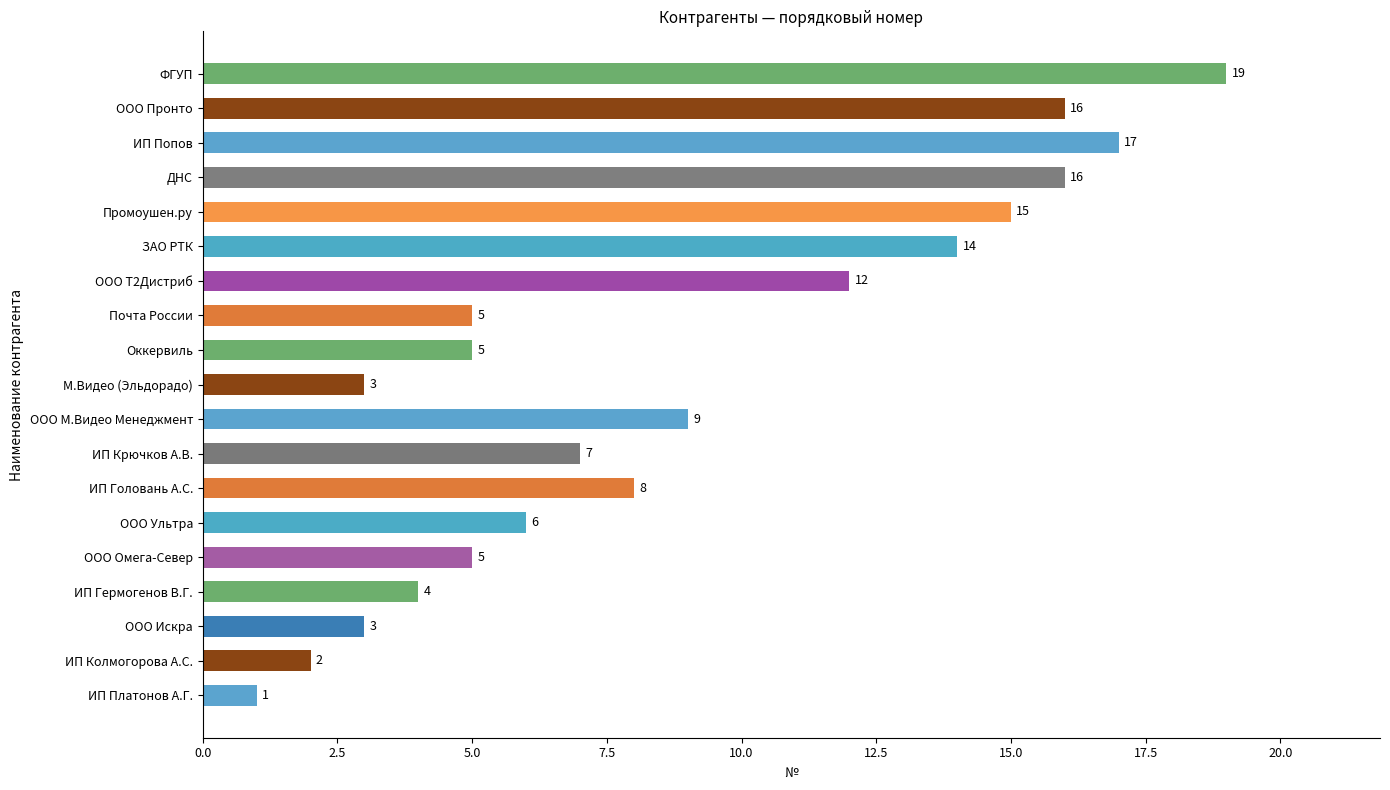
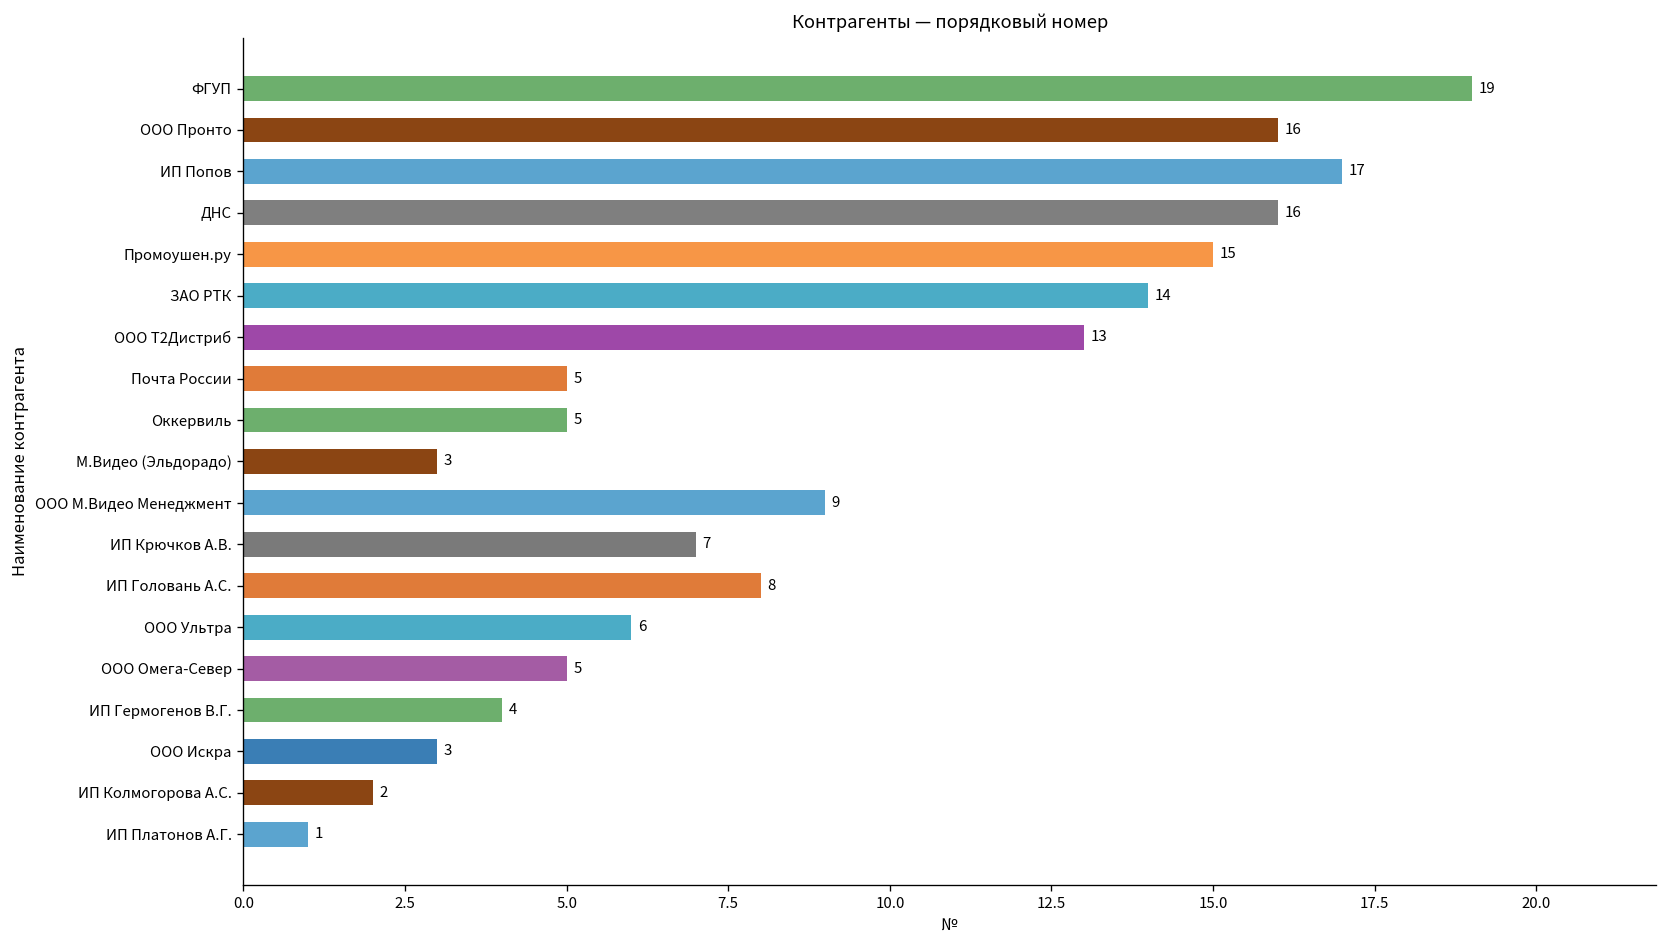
  {
    "ФГУП": 19,
    "ООО Пронто": 16,
    "ИП Попов": 17,
    "ДНС": 16,
    "Промоушен.ру": 15,
    "ЗАО РТК": 14,
-   "ООО Т2Дистриб": 12,
+   "ООО Т2Дистриб": 13,
    "Почта России": 5,
    "Оккервиль": 5,
    "М.Видео (Эльдорадо)": 3,
    "ООО М.Видео Менеджмент": 9,
    "ИП Крючков А.В.": 7,
    "ИП Головань А.С.": 8,
    "ООО Ультра": 6,
    "ООО Омега-Север": 5,
    "ИП Гермогенов В.Г.": 4,
    "ООО Искра": 3,
    "ИП Колмогорова А.С.": 2,
    "ИП Платонов А.Г.": 1
  }
